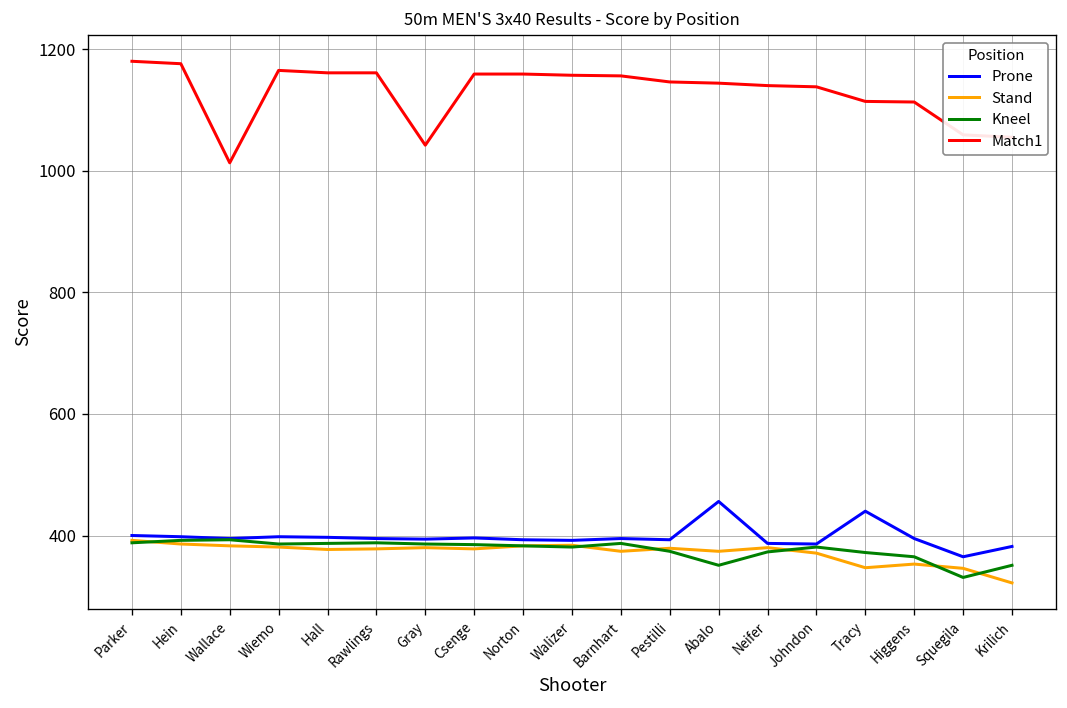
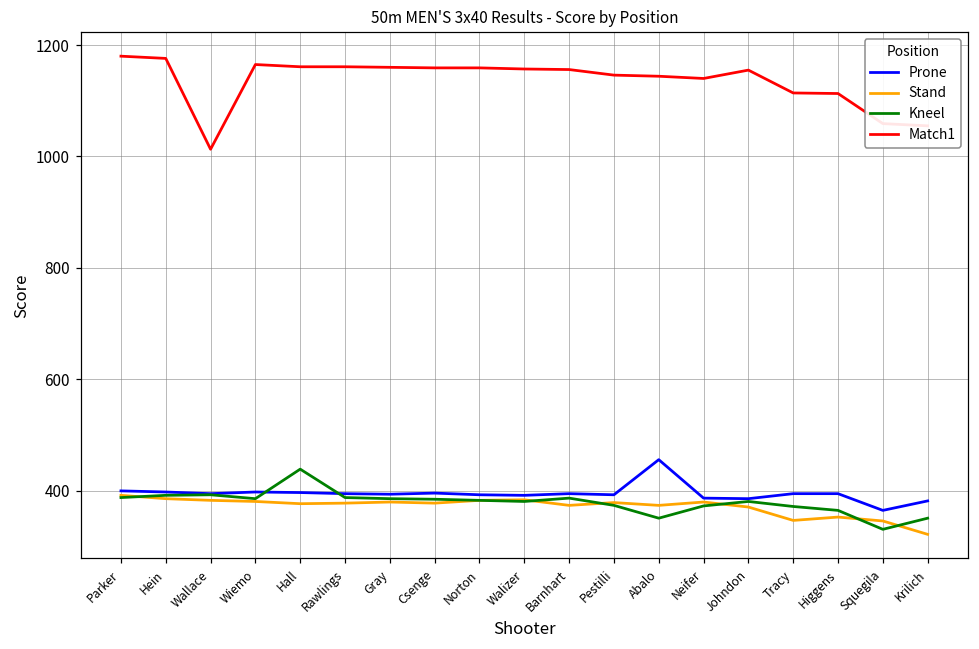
  {
    "Prone": {
      "Parker": 400,
      "Hein": 400,
      "Wiemo": 400,
      "Hall": 400,
      "Rawlings": 400,
      "Gray": 390,
      "Csenge": 400,
      "Norton": 390,
      "Walizer": 390,
      "Barnhart": 400,
      "Pestilli": 390,
      "Abalo": 460,
      "Neifer": 390,
      "Johndon": 390,
-     "Tracy": 440,
+     "Tracy": 400,
      "Higgens": 400,
      "Squegila": 370,
      "Krilich": 380
    },
    "Stand": {
      "Hein": 390,
      "Wallace": 380,
      "Wiemo": 380,
      "Hall": 380,
      "Rawlings": 380,
      "Gray": 380,
      "Csenge": 380,
      "Barnhart": 370,
      "Abalo": 370,
      "Neifer": 380,
      "Johndon": 370,
      "Tracy": 350,
      "Higgens": 350,
      "Squegila": 350,
      "Krilich": 320
    },
    "Kneel": {
      "Hein": 390,
      "Wiemo": 390,
-     "Hall": 390,
+     "Hall": 440,
      "Rawlings": 390,
      "Gray": 390,
      "Csenge": 390,
      "Barnhart": 390,
      "Abalo": 350,
      "Neifer": 370,
      "Johndon": 380,
      "Tracy": 370,
      "Higgens": 370,
      "Squegila": 330,
      "Krilich": 350
    },
    "Match1": {
      "Parker": 1180,
      "Hein": 1180,
      "Wallace": 1010,
      "Wiemo": 1170,
      "Hall": 1160,
      "Rawlings": 1160,
-     "Gray": 1040,
+     "Gray": 1160,
      "Csenge": 1160,
      "Norton": 1160,
      "Walizer": 1160,
      "Barnhart": 1160,
      "Pestilli": 1150,
      "Abalo": 1140,
      "Neifer": 1140,
-     "Johndon": 1140,
+     "Johndon": 1160,
      "Tracy": 1110,
      "Higgens": 1110
    }
  }
